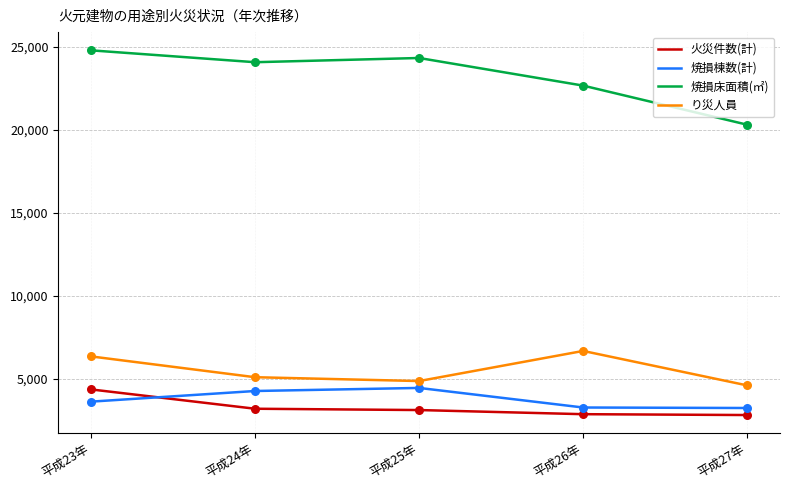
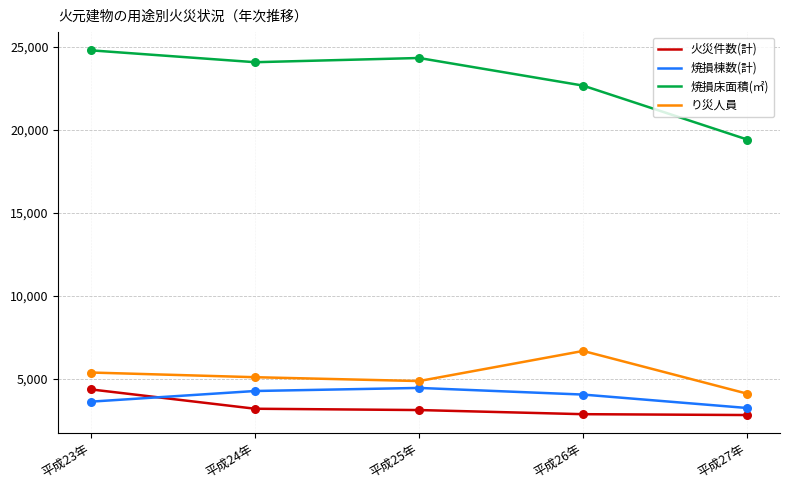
  {
    "火災件数(計)": {
      "平成23年": "4,400",
      "平成24年": "3,200",
      "平成25年": "3,100",
      "平成26年": "2,900",
      "平成27年": "2,800"
    },
    "焼損棟数(計)": {
      "平成23年": "3,600",
      "平成24年": "4,300",
      "平成25年": "4,500",
-     "平成26年": "3,300",
+     "平成26年": "4,100",
      "平成27年": "3,300"
    },
    "焼損床面積(㎡)": {
      "平成23年": "24,800",
      "平成24年": "24,100",
      "平成25年": "24,300",
      "平成26年": "22,700",
-     "平成27年": "20,300"
+     "平成27年": "19,400"
    },
    "り災人員": {
-     "平成23年": "6,400",
+     "平成23年": "5,400",
      "平成24年": "5,100",
      "平成25年": "4,900",
      "平成26年": "6,700",
-     "平成27年": "4,600"
+     "平成27年": "4,100"
    }
  }
